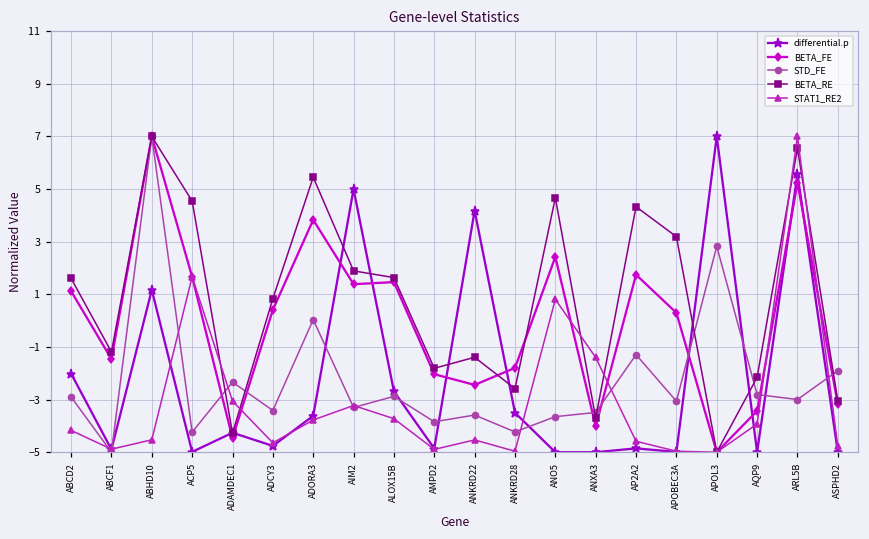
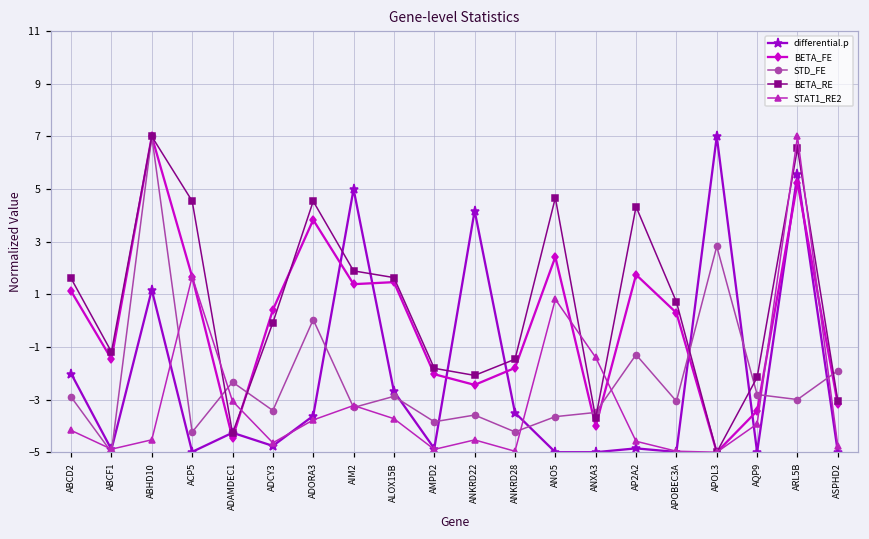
  {
    "BETA_RE": {
      "ABCD2": 1.6,
      "ABCF1": -1.2,
      "ACP5": 4.5,
-     "ADCY3": 0.8,
-     "ADORA3": 5.4,
+     "ADCY3": -0.1,
+     "ADORA3": 4.5,
      "AIM2": 1.9,
      "ALOX15B": 1.6,
      "AMPD2": -1.8,
-     "ANKRD22": -1.4,
-     "ANKRD28": -2.6,
+     "ANKRD22": -2.1,
+     "ANKRD28": -1.5,
      "ANO5": 4.7,
      "ANXA3": -3.7,
      "AP2A2": 4.3,
-     "APOBEC3A": 3.2,
+     "APOBEC3A": 0.7,
      "AQP9": -2.2,
      "ARL5B": 6.5,
      "ASPHD2": -3.0
    }
  }
